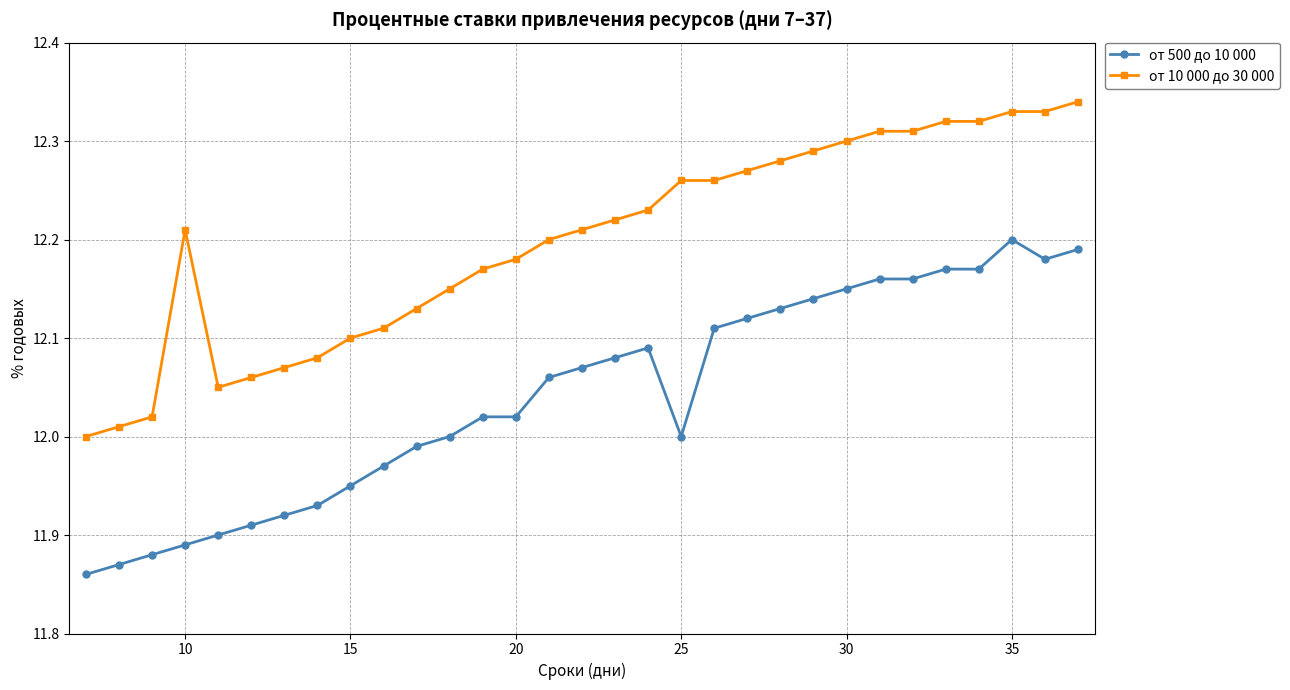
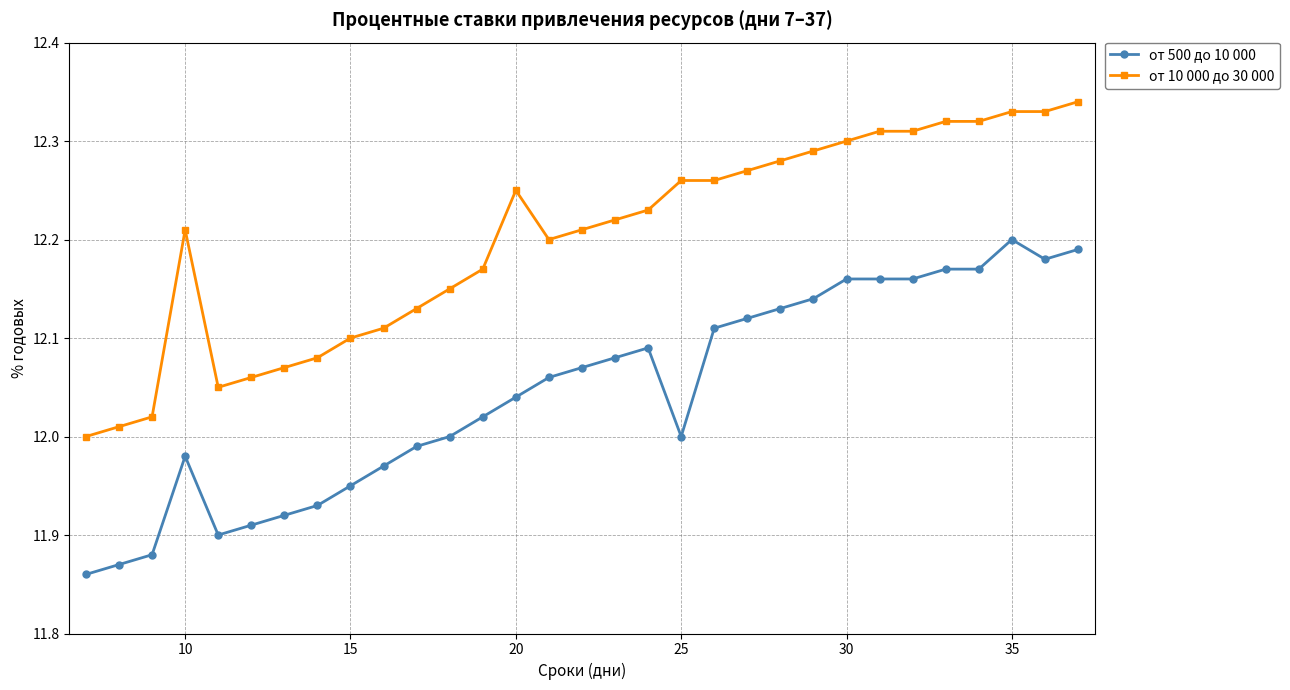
  {
    "от 500 до 10 000": {
-     "10": 11.89,
+     "10": 11.98,
      "15": 11.95,
-     "20": 12.02,
+     "20": 12.04,
      "25": 12.00,
-     "30": 12.15,
+     "30": 12.16,
      "35": 12.20
    },
    "от 10 000 до 30 000": {
      "10": 12.21,
      "15": 12.10,
-     "20": 12.18,
+     "20": 12.25,
      "25": 12.26,
      "30": 12.30,
      "35": 12.33
    }
  }
